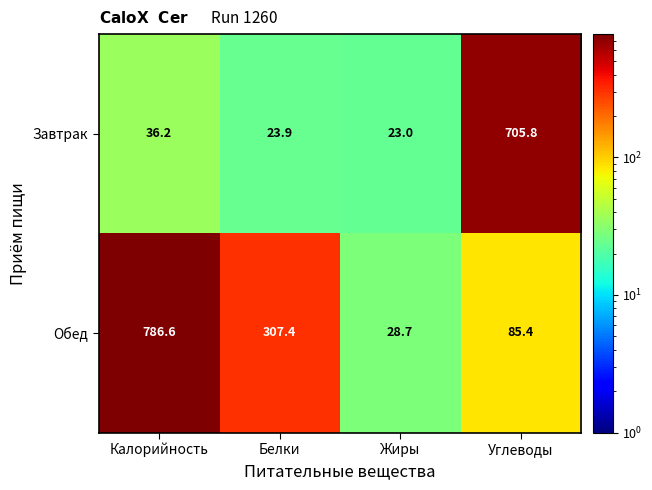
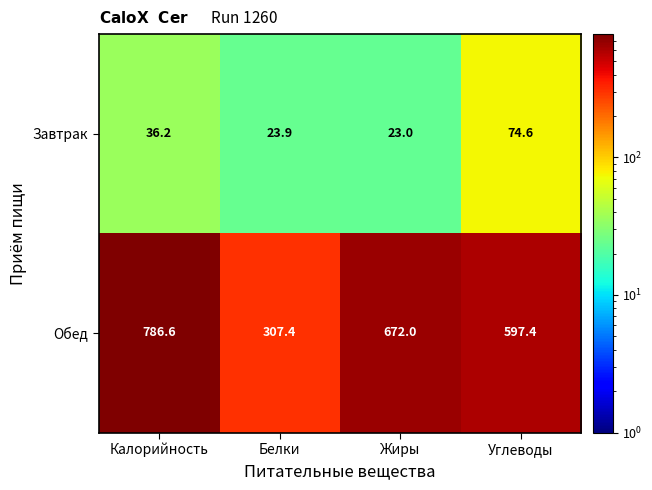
  {
    "Завтрак": {
      "Калорийность": 36.2,
      "Белки": 23.9,
      "Жиры": 23.0,
-     "Углеводы": 705.8
+     "Углеводы": 74.6
    },
    "Обед": {
      "Калорийность": 786.6,
      "Белки": 307.4,
-     "Жиры": 28.7,
-     "Углеводы": 85.4
+     "Жиры": 672.0,
+     "Углеводы": 597.4
    }
  }
